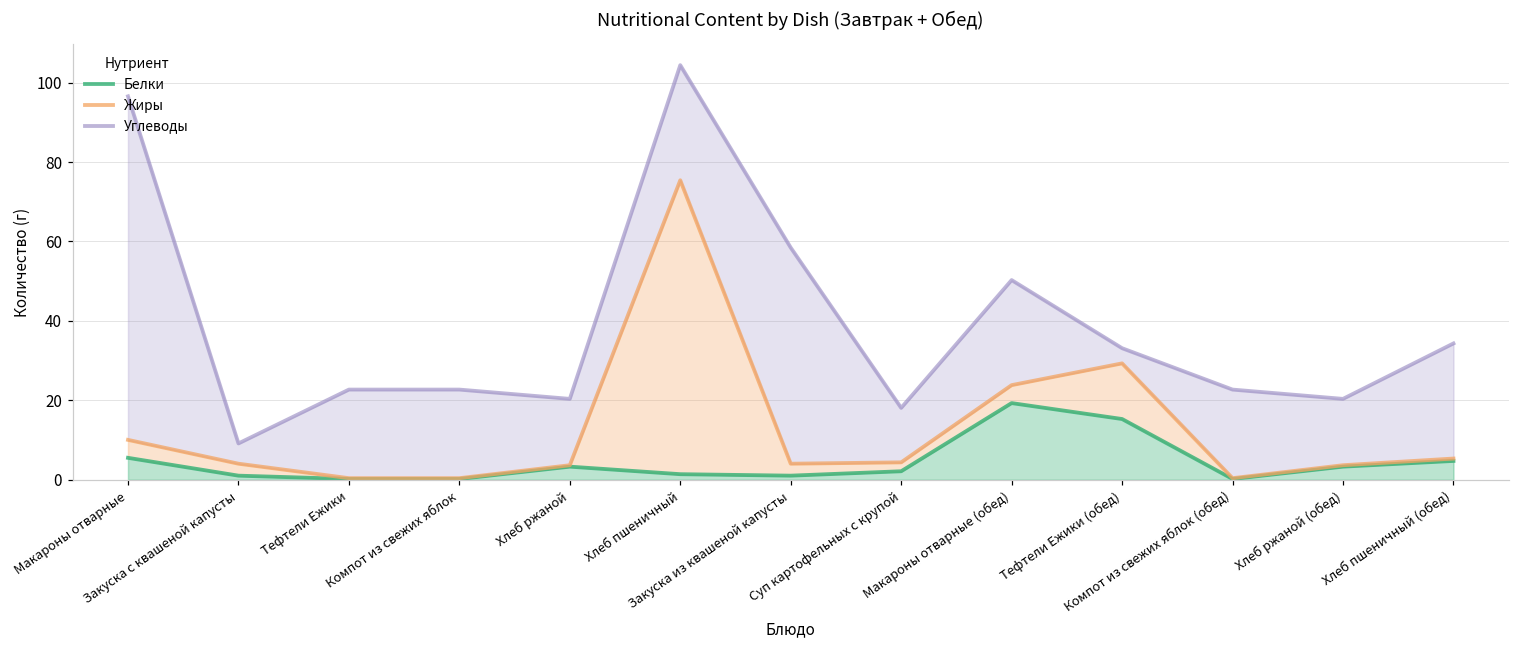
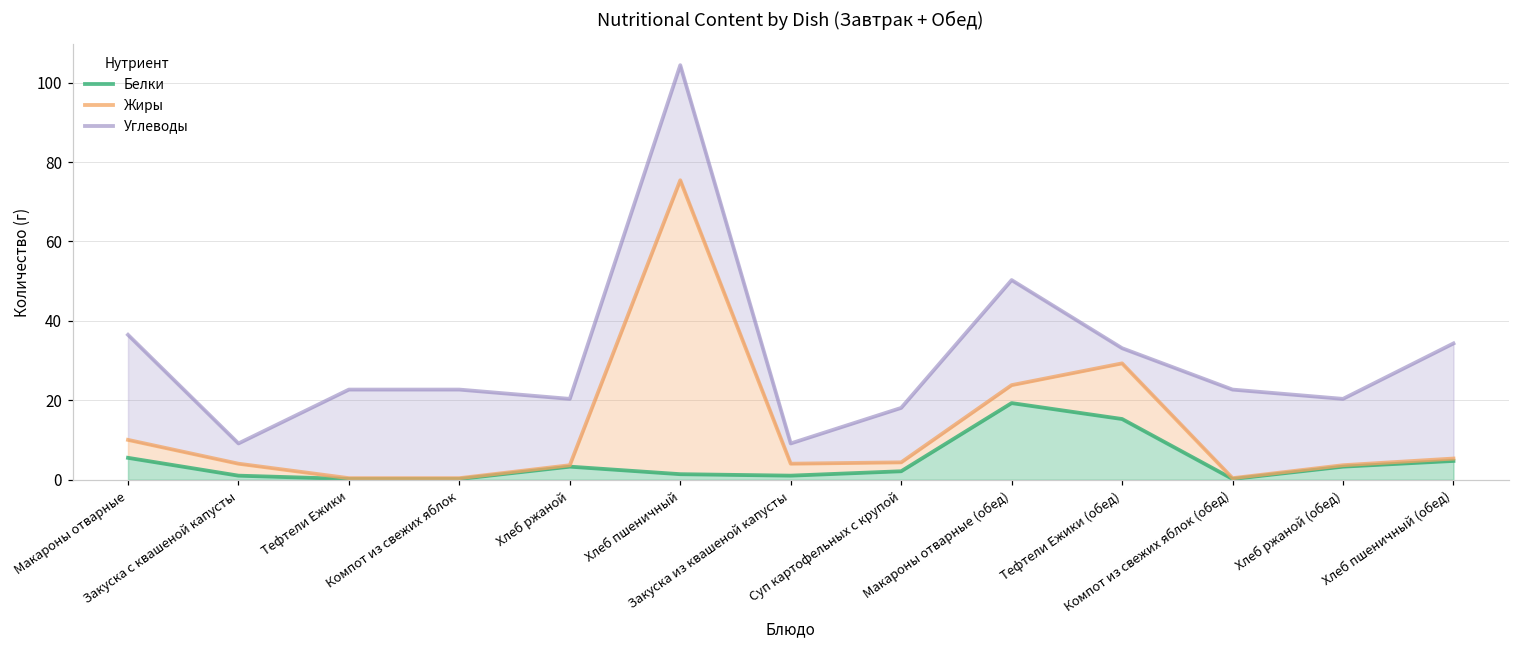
  {
    "Белки": {
      "Макароны отварные": 6,
      "Закуска с квашеной капусты": 1,
      "Хлеб пшеничный": 1,
      "Закуска из квашеной капусты": 1,
      "Суп картофельных с крупой": 2,
      "Макароны отварные (обед)": 19,
      "Тефтели Ежики (обед)": 15
    },
    "Жиры": {
      "Макароны отварные": 5,
      "Закуска с квашеной капусты": 3,
      "Хлеб пшеничный": 74,
      "Закуска из квашеной капусты": 3,
      "Суп картофельных с крупой": 2,
      "Макароны отварные (обед)": 5,
      "Тефтели Ежики (обед)": 14
    },
    "Углеводы": {
-     "Макароны отварные": 87,
+     "Макароны отварные": 26,
      "Закуска с квашеной капусты": 5,
      "Тефтели Ежики": 22,
      "Компот из свежих яблок": 22,
      "Хлеб ржаной": 17,
      "Хлеб пшеничный": 29,
-     "Закуска из квашеной капусты": 54,
+     "Закуска из квашеной капусты": 5,
      "Суп картофельных с крупой": 14,
      "Макароны отварные (обед)": 26,
      "Тефтели Ежики (обед)": 4,
      "Компот из свежих яблок (обед)": 22,
      "Хлеб ржаной (обед)": 17,
      "Хлеб пшеничный (обед)": 29
    }
  }
